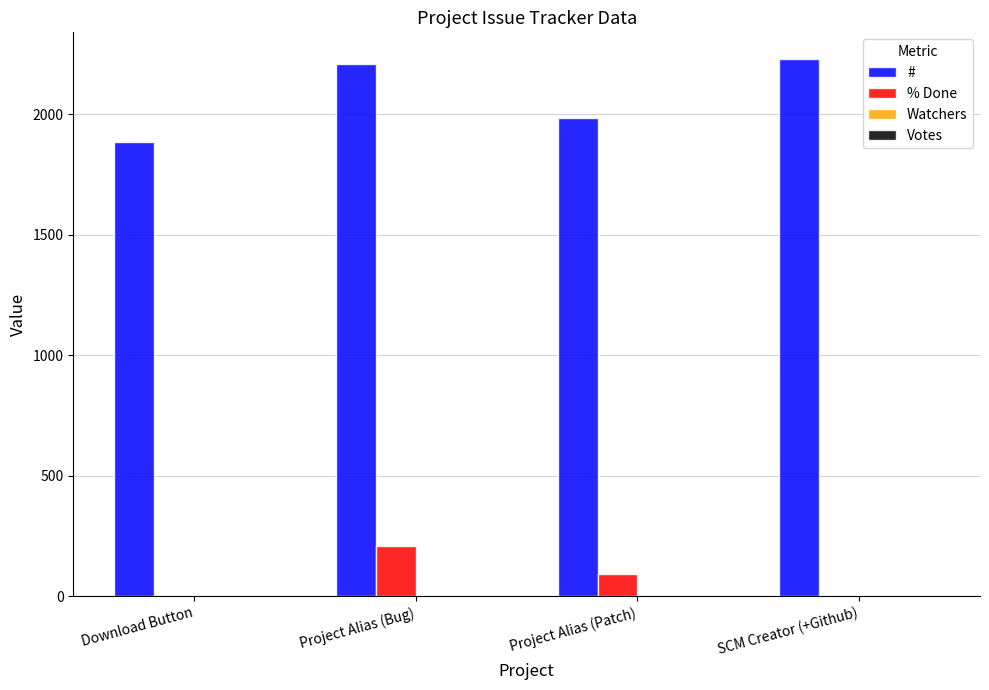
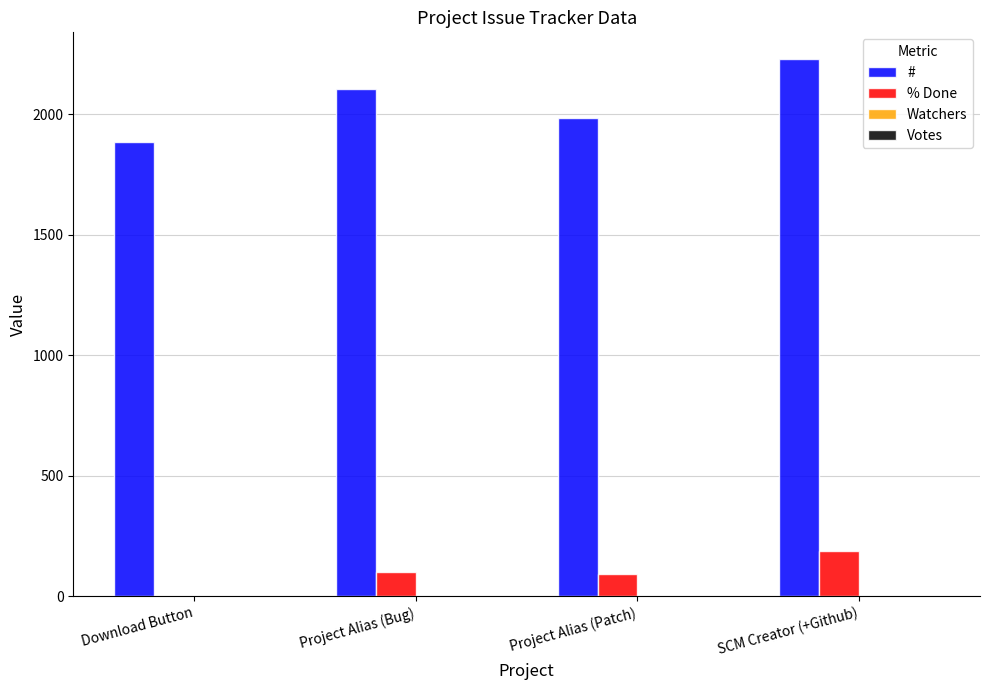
  {
    "#": {
      "Download Button": 1890,
-     "Project Alias (Bug)": 2210,
+     "Project Alias (Bug)": 2100,
      "Project Alias (Patch)": 1990,
      "SCM Creator (+Github)": 2230
    },
    "% Done": {
      "Download Button": 0,
-     "Project Alias (Bug)": 210,
+     "Project Alias (Bug)": 100,
      "Project Alias (Patch)": 90,
-     "SCM Creator (+Github)": 0
+     "SCM Creator (+Github)": 190
    },
    "Watchers": {
      "Download Button": 0,
      "Project Alias (Bug)": 0,
      "Project Alias (Patch)": 0,
      "SCM Creator (+Github)": 0
    },
    "Votes": {
      "Download Button": 0,
      "Project Alias (Bug)": 0,
      "Project Alias (Patch)": 0,
      "SCM Creator (+Github)": 0
    }
  }
